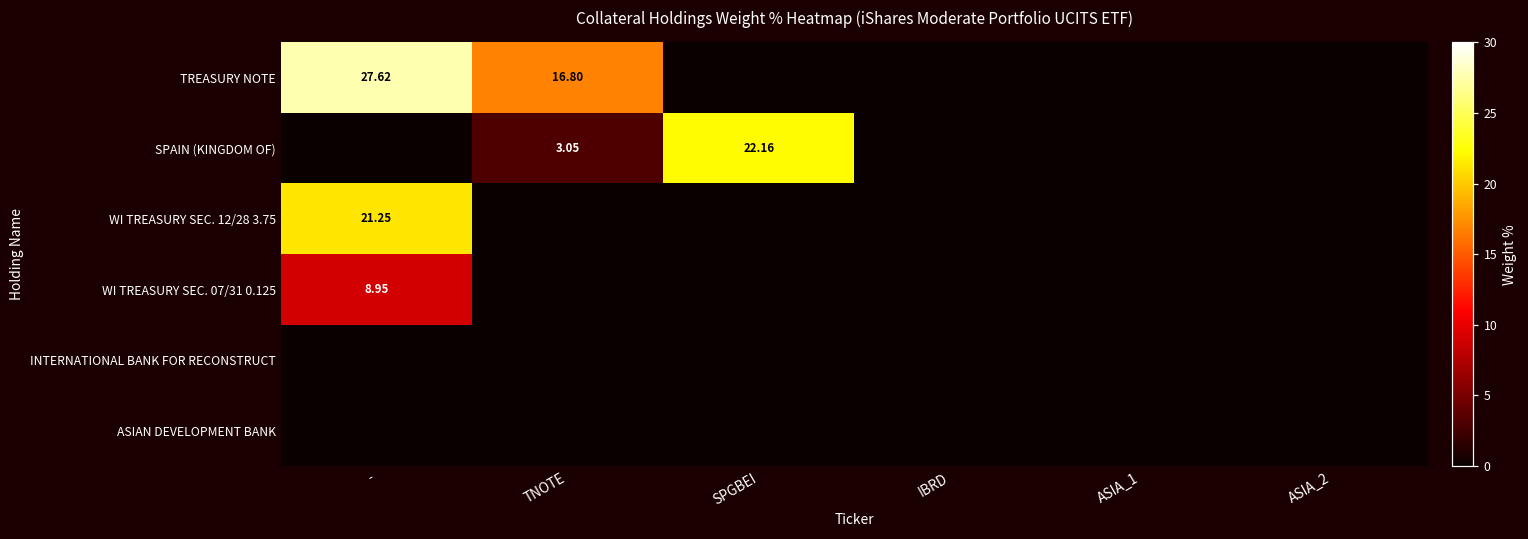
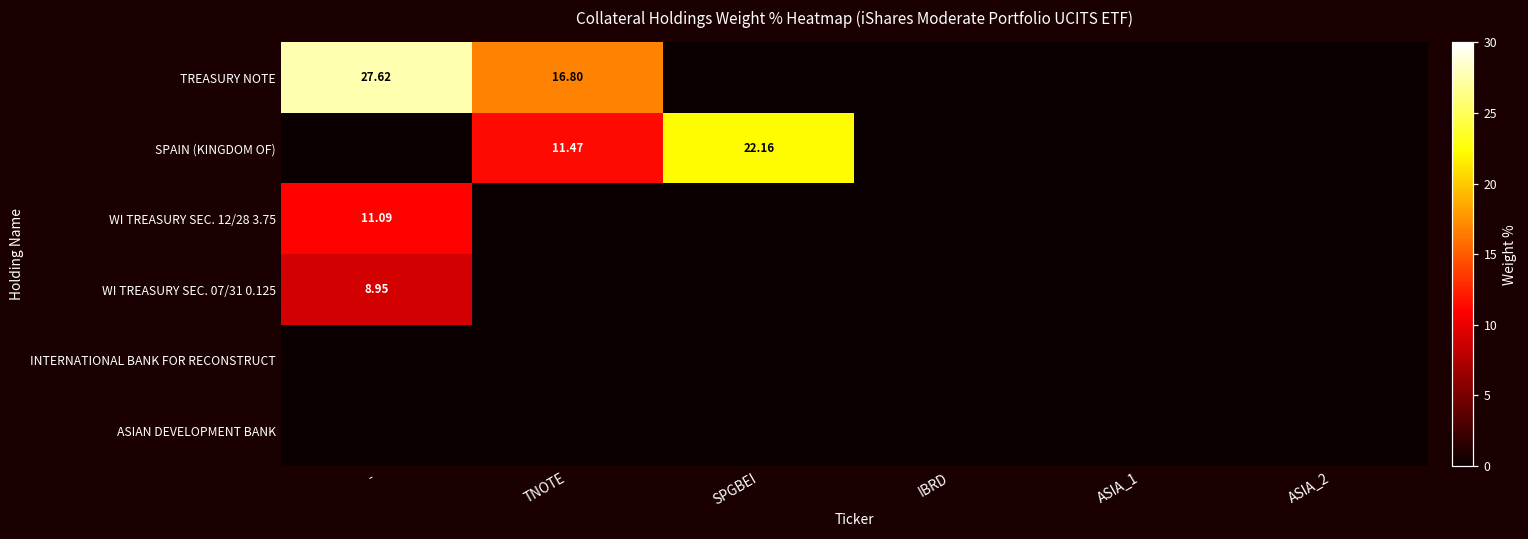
  {
    "TREASURY NOTE": {
      "-": 27.62,
      "TNOTE": 16.80
    },
    "SPAIN (KINGDOM OF)": {
-     "TNOTE": 3.05,
+     "TNOTE": 11.47,
      "SPGBEI": 22.16
    },
    "WI TREASURY SEC. 12/28 3.75": {
-     "-": 21.25
+     "-": 11.09
    },
    "WI TREASURY SEC. 07/31 0.125": {
      "-": 8.95
    }
  }
